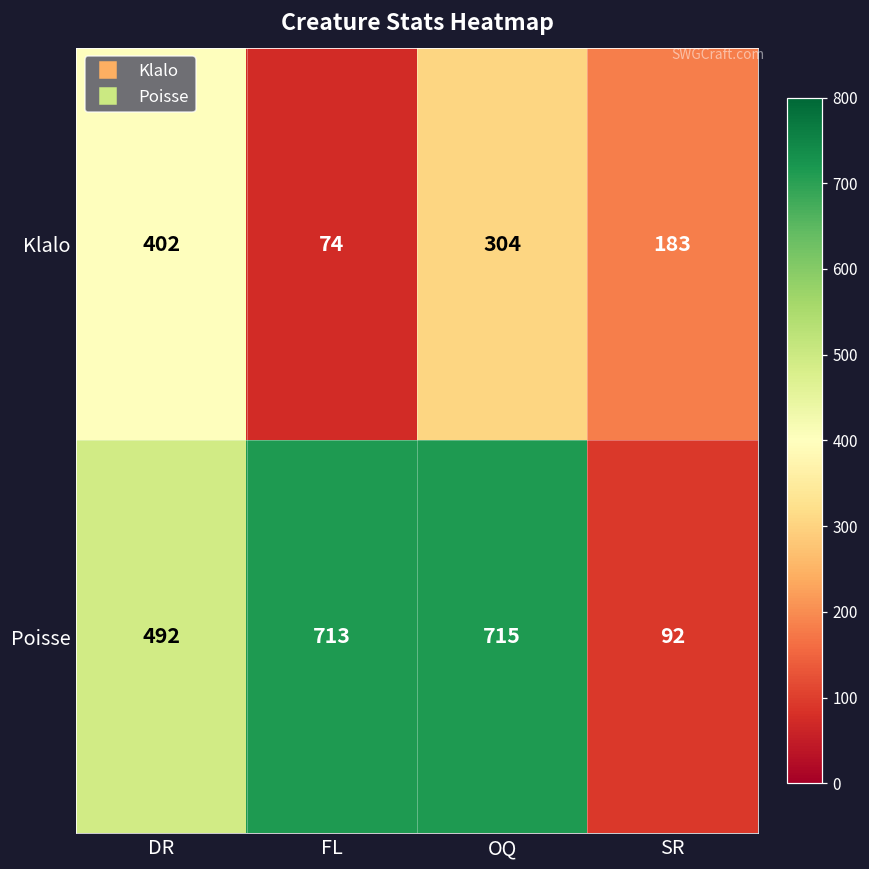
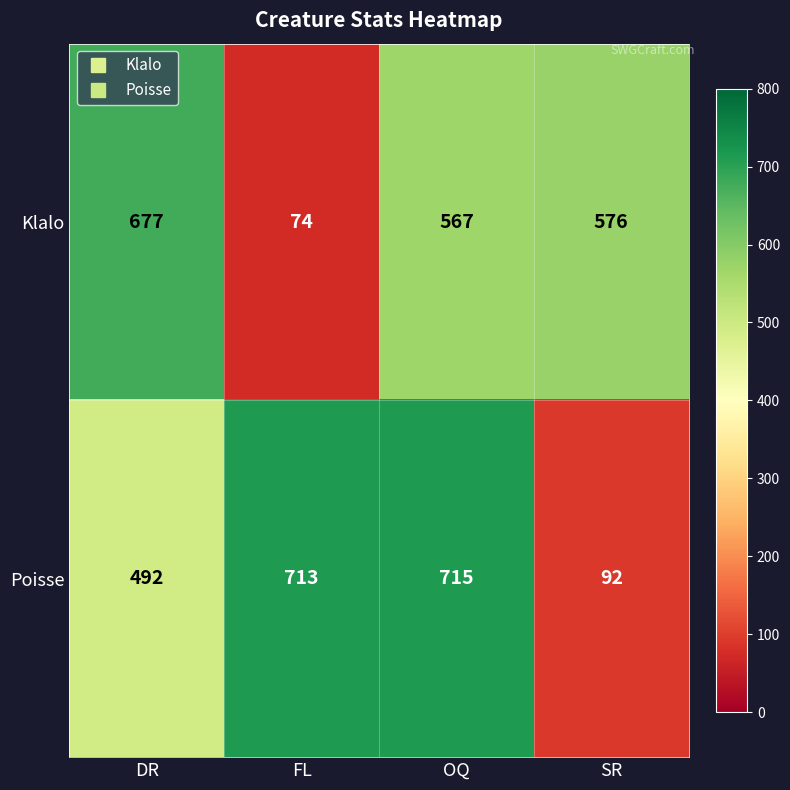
  {
    "Klalo": {
-     "DR": 402,
+     "DR": 677,
      "FL": 74,
-     "OQ": 304,
-     "SR": 183
+     "OQ": 567,
+     "SR": 576
    },
    "Poisse": {
      "DR": 492,
      "FL": 713,
      "OQ": 715,
      "SR": 92
    }
  }
